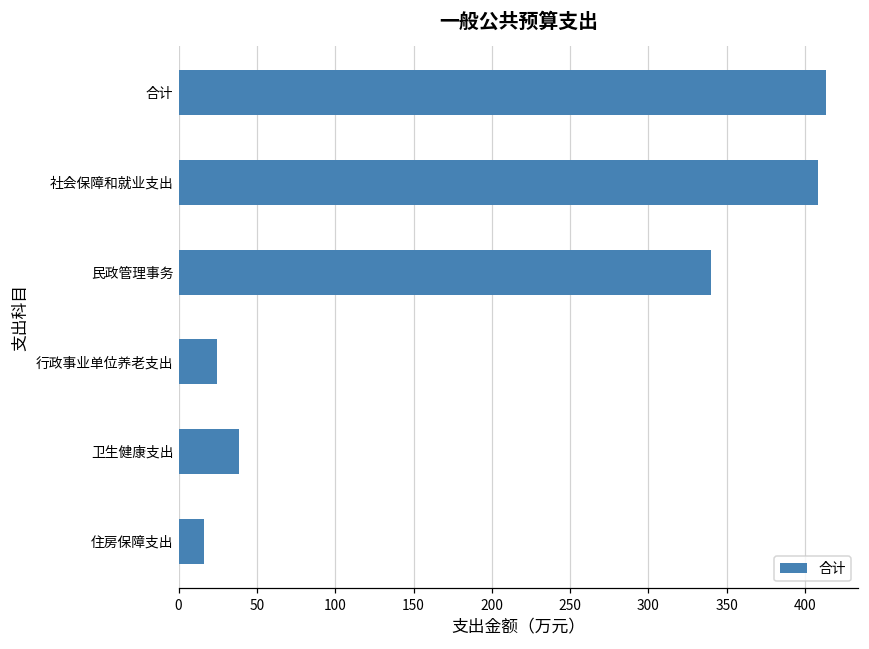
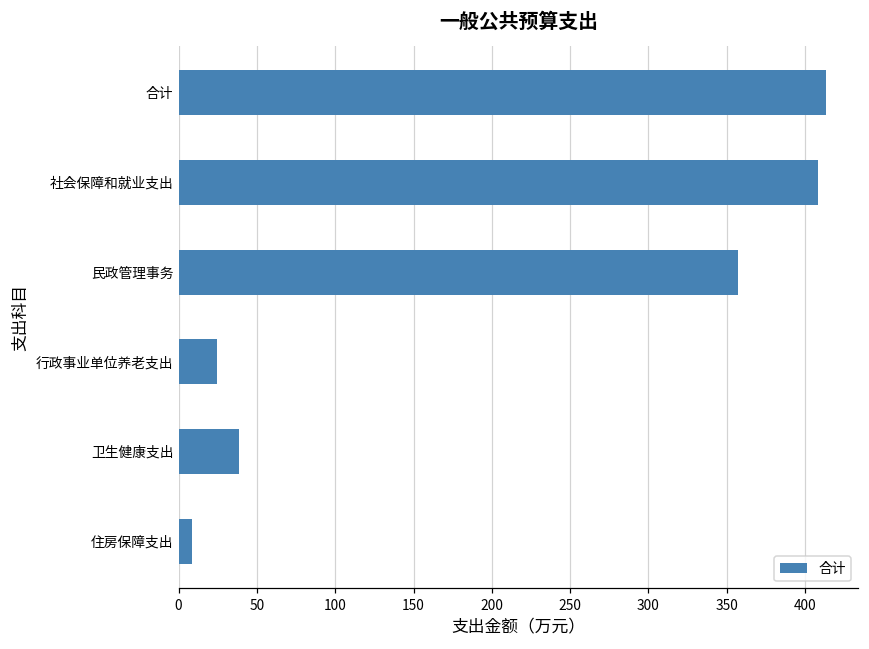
  {
    "合计": 413,
    "社会保障和就业支出": 408,
-   "民政管理事务": 340,
+   "民政管理事务": 357,
    "行政事业单位养老支出": 25,
    "卫生健康支出": 38,
-   "住房保障支出": 16
+   "住房保障支出": 9
  }
